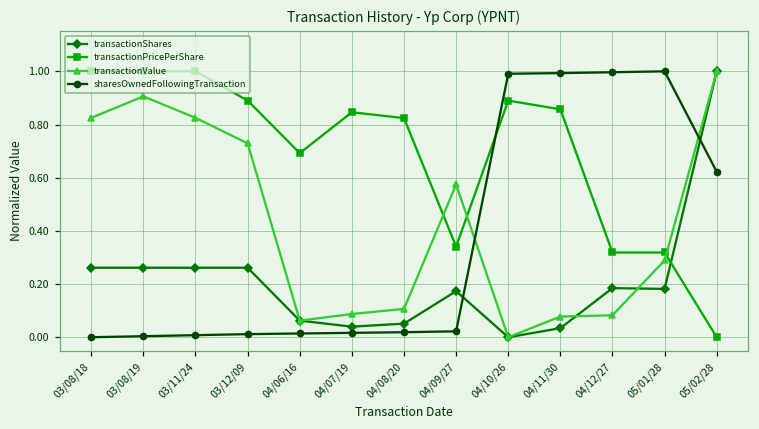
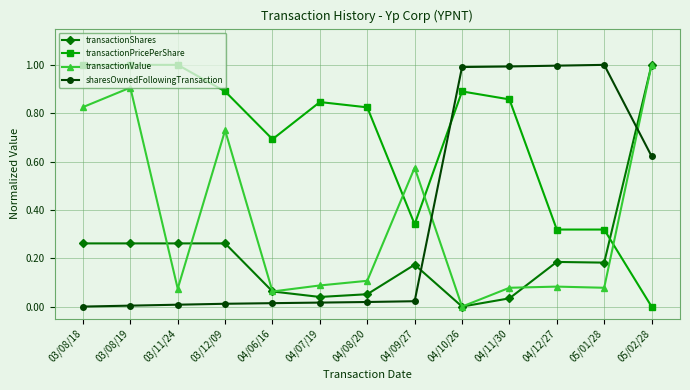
  {
    "transactionValue": {
      "03/08/18": 0.83,
-     "03/11/24": 0.83,
+     "03/11/24": 0.07,
      "03/12/09": 0.73,
      "04/07/19": 0.09,
      "04/08/20": 0.11,
      "04/09/27": 0.57,
      "04/11/30": 0.08,
      "04/12/27": 0.08,
-     "05/01/28": 0.29
+     "05/01/28": 0.08
    }
  }
